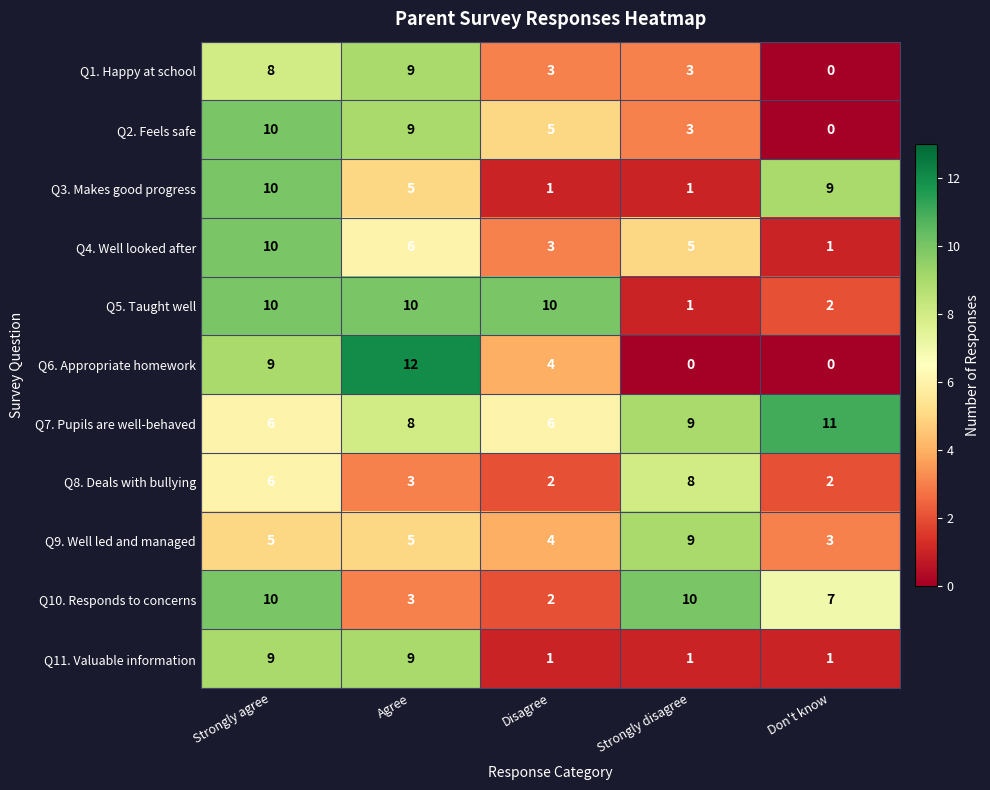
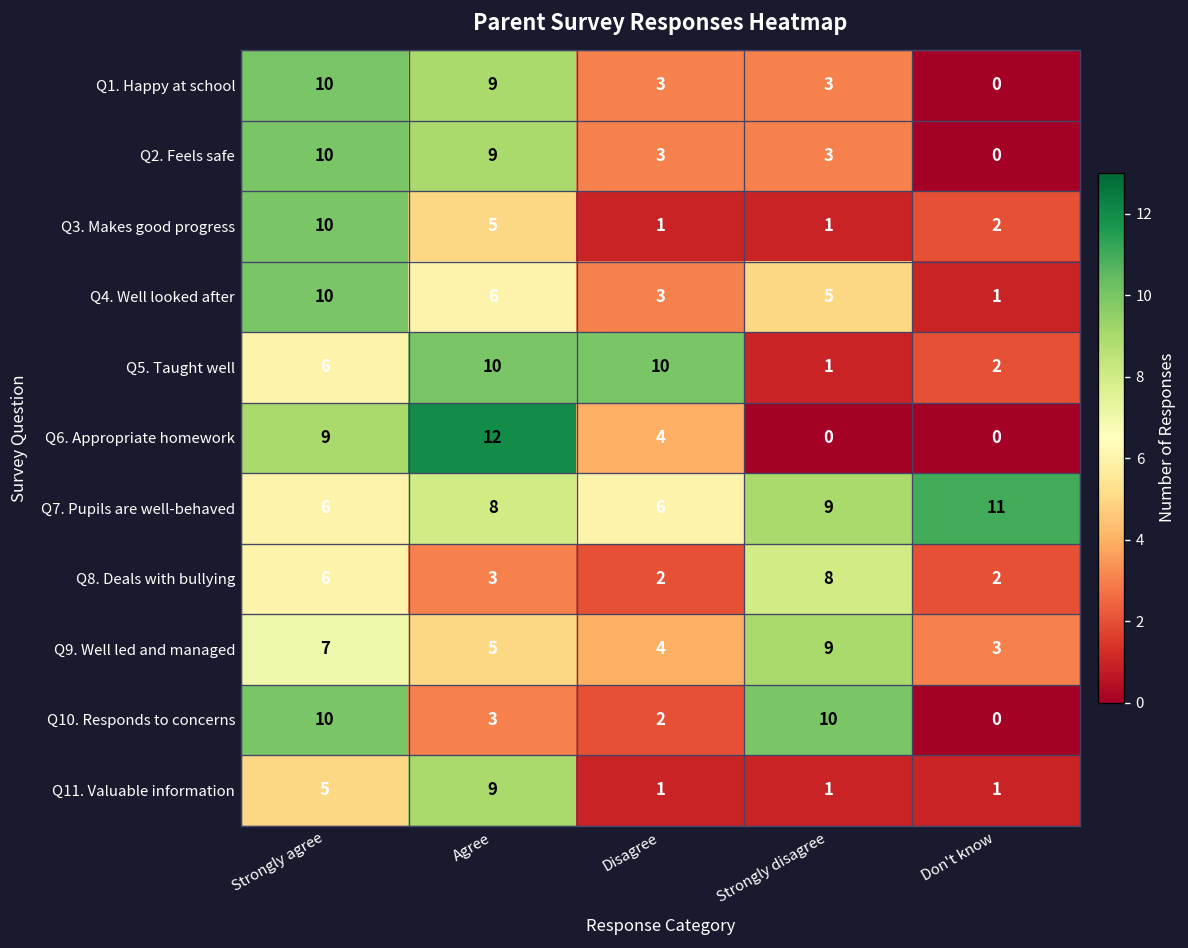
  {
    "Q1. Happy at school": {
-     "Strongly agree": 8,
+     "Strongly agree": 10,
      "Agree": 9,
      "Disagree": 3,
      "Strongly disagree": 3,
      "Don't know": 0
    },
    "Q2. Feels safe": {
      "Strongly agree": 10,
      "Agree": 9,
-     "Disagree": 5,
+     "Disagree": 3,
      "Strongly disagree": 3,
      "Don't know": 0
    },
    "Q3. Makes good progress": {
      "Strongly agree": 10,
      "Agree": 5,
      "Disagree": 1,
      "Strongly disagree": 1,
-     "Don't know": 9
+     "Don't know": 2
    },
    "Q4. Well looked after": {
      "Strongly agree": 10,
      "Agree": 6,
      "Disagree": 3,
      "Strongly disagree": 5,
      "Don't know": 1
    },
    "Q5. Taught well": {
-     "Strongly agree": 10,
+     "Strongly agree": 6,
      "Agree": 10,
      "Disagree": 10,
      "Strongly disagree": 1,
      "Don't know": 2
    },
    "Q6. Appropriate homework": {
      "Strongly agree": 9,
      "Agree": 12,
      "Disagree": 4,
      "Strongly disagree": 0,
      "Don't know": 0
    },
    "Q7. Pupils are well-behaved": {
      "Strongly agree": 6,
      "Agree": 8,
      "Disagree": 6,
      "Strongly disagree": 9,
      "Don't know": 11
    },
    "Q8. Deals with bullying": {
      "Strongly agree": 6,
      "Agree": 3,
      "Disagree": 2,
      "Strongly disagree": 8,
      "Don't know": 2
    },
    "Q9. Well led and managed": {
-     "Strongly agree": 5,
+     "Strongly agree": 7,
      "Agree": 5,
      "Disagree": 4,
      "Strongly disagree": 9,
      "Don't know": 3
    },
    "Q10. Responds to concerns": {
      "Strongly agree": 10,
      "Agree": 3,
      "Disagree": 2,
      "Strongly disagree": 10,
-     "Don't know": 7
+     "Don't know": 0
    },
    "Q11. Valuable information": {
-     "Strongly agree": 9,
+     "Strongly agree": 5,
      "Agree": 9,
      "Disagree": 1,
      "Strongly disagree": 1,
      "Don't know": 1
    }
  }
